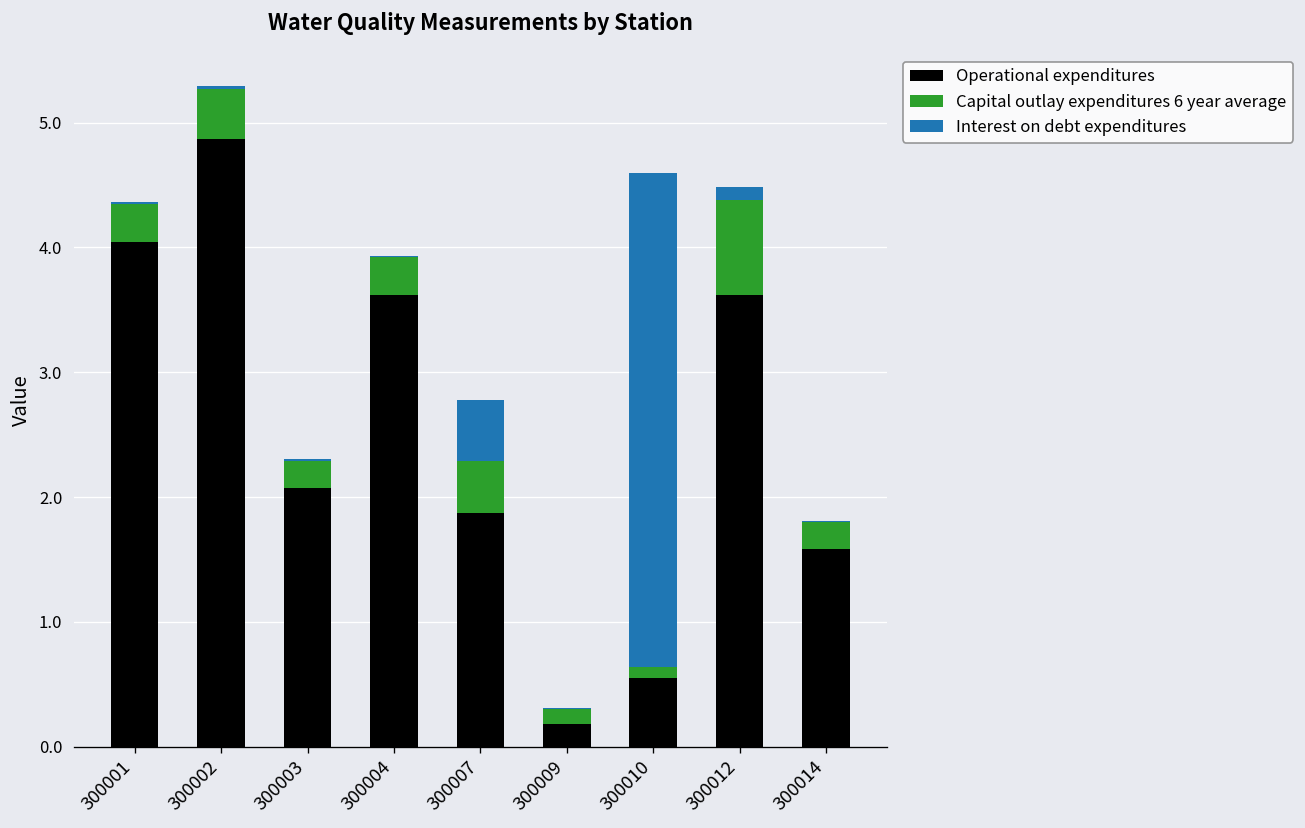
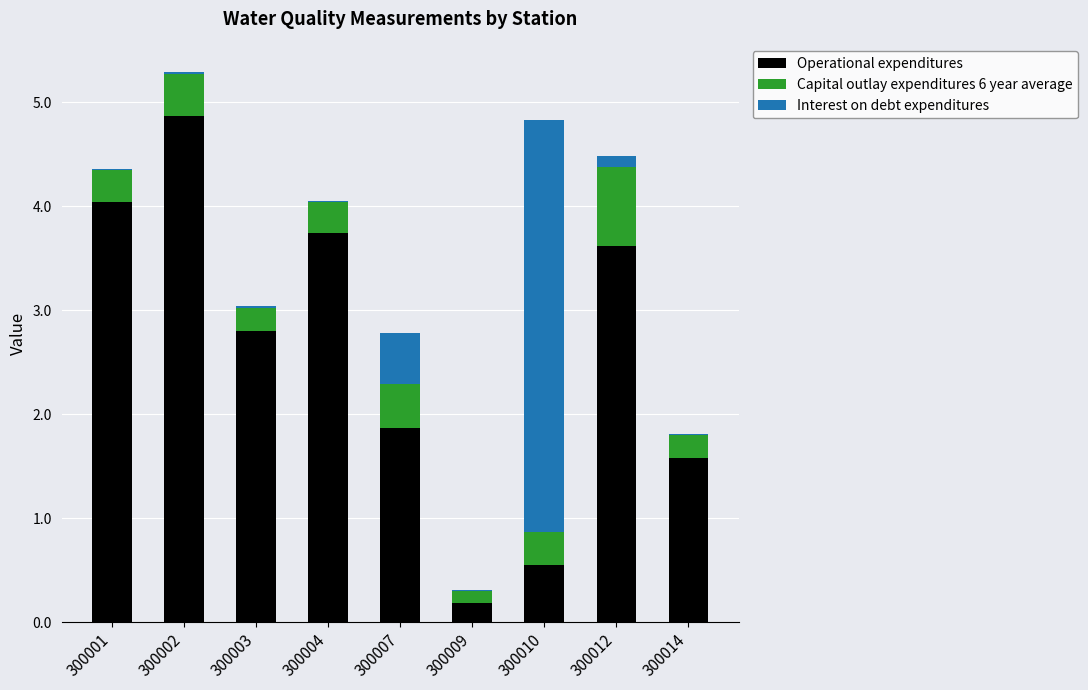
  {
    "Operational expenditures": {
      "300001": 4.04,
      "300002": 4.87,
-     "300003": 2.07,
-     "300004": 3.62,
+     "300003": 2.80,
+     "300004": 3.74,
      "300007": 1.87,
      "300009": 0.18,
      "300010": 0.55,
      "300012": 3.62,
      "300014": 1.58
    },
    "Capital outlay expenditures 6 year average": {
      "300001": 0.31,
      "300002": 0.40,
      "300003": 0.22,
      "300004": 0.30,
      "300007": 0.42,
      "300009": 0.12,
-     "300010": 0.08,
+     "300010": 0.32,
      "300012": 0.76,
      "300014": 0.22
    },
    "Interest on debt expenditures": {
      "300007": 0.49,
      "300010": 3.97,
      "300012": 0.10
    }
  }
